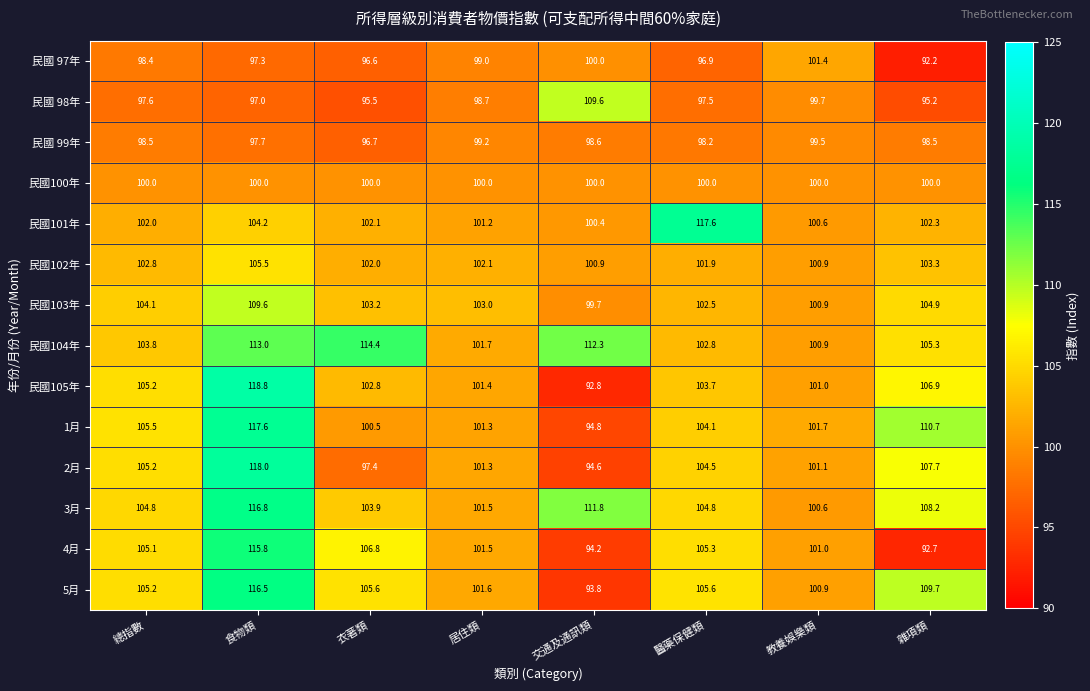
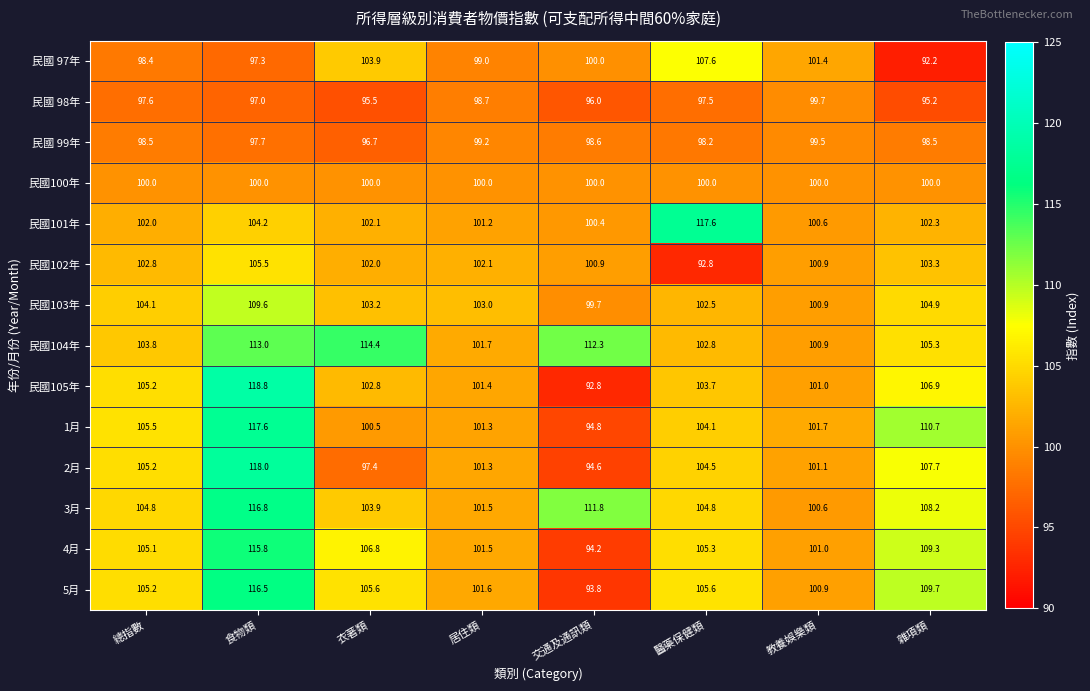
  {
    "民國 97年": {
      "總指數": 98.4,
      "食物類": 97.3,
-     "衣著類": 96.6,
+     "衣著類": 103.9,
      "居住類": 99.0,
      "交通及通訊類": 100.0,
-     "醫藥保健類": 96.9,
+     "醫藥保健類": 107.6,
      "教養娛樂類": 101.4,
      "雜項類": 92.2
    },
    "民國 98年": {
      "總指數": 97.6,
      "食物類": 97.0,
      "衣著類": 95.5,
      "居住類": 98.7,
-     "交通及通訊類": 109.6,
+     "交通及通訊類": 96.0,
      "醫藥保健類": 97.5,
      "教養娛樂類": 99.7,
      "雜項類": 95.2
    },
    "民國 99年": {
      "總指數": 98.5,
      "食物類": 97.7,
      "衣著類": 96.7,
      "居住類": 99.2,
      "交通及通訊類": 98.6,
      "醫藥保健類": 98.2,
      "教養娛樂類": 99.5,
      "雜項類": 98.5
    },
    "民國100年": {
      "總指數": 100.0,
      "食物類": 100.0,
      "衣著類": 100.0,
      "居住類": 100.0,
      "交通及通訊類": 100.0,
      "醫藥保健類": 100.0,
      "教養娛樂類": 100.0,
      "雜項類": 100.0
    },
    "民國101年": {
      "總指數": 102.0,
      "食物類": 104.2,
      "衣著類": 102.1,
      "居住類": 101.2,
      "交通及通訊類": 100.4,
      "醫藥保健類": 117.6,
      "教養娛樂類": 100.6,
      "雜項類": 102.3
    },
    "民國102年": {
      "總指數": 102.8,
      "食物類": 105.5,
      "衣著類": 102.0,
      "居住類": 102.1,
      "交通及通訊類": 100.9,
-     "醫藥保健類": 101.9,
+     "醫藥保健類": 92.8,
      "教養娛樂類": 100.9,
      "雜項類": 103.3
    },
    "民國103年": {
      "總指數": 104.1,
      "食物類": 109.6,
      "衣著類": 103.2,
      "居住類": 103.0,
      "交通及通訊類": 99.7,
      "醫藥保健類": 102.5,
      "教養娛樂類": 100.9,
      "雜項類": 104.9
    },
    "民國104年": {
      "總指數": 103.8,
      "食物類": 113.0,
      "衣著類": 114.4,
      "居住類": 101.7,
      "交通及通訊類": 112.3,
      "醫藥保健類": 102.8,
      "教養娛樂類": 100.9,
      "雜項類": 105.3
    },
    "民國105年": {
      "總指數": 105.2,
      "食物類": 118.8,
      "衣著類": 102.8,
      "居住類": 101.4,
      "交通及通訊類": 92.8,
      "醫藥保健類": 103.7,
      "教養娛樂類": 101.0,
      "雜項類": 106.9
    },
    "1月": {
      "總指數": 105.5,
      "食物類": 117.6,
      "衣著類": 100.5,
      "居住類": 101.3,
      "交通及通訊類": 94.8,
      "醫藥保健類": 104.1,
      "教養娛樂類": 101.7,
      "雜項類": 110.7
    },
    "2月": {
      "總指數": 105.2,
      "食物類": 118.0,
      "衣著類": 97.4,
      "居住類": 101.3,
      "交通及通訊類": 94.6,
      "醫藥保健類": 104.5,
      "教養娛樂類": 101.1,
      "雜項類": 107.7
    },
    "3月": {
      "總指數": 104.8,
      "食物類": 116.8,
      "衣著類": 103.9,
      "居住類": 101.5,
      "交通及通訊類": 111.8,
      "醫藥保健類": 104.8,
      "教養娛樂類": 100.6,
      "雜項類": 108.2
    },
    "4月": {
      "總指數": 105.1,
      "食物類": 115.8,
      "衣著類": 106.8,
      "居住類": 101.5,
      "交通及通訊類": 94.2,
      "醫藥保健類": 105.3,
      "教養娛樂類": 101.0,
-     "雜項類": 92.7
+     "雜項類": 109.3
    },
    "5月": {
      "總指數": 105.2,
      "食物類": 116.5,
      "衣著類": 105.6,
      "居住類": 101.6,
      "交通及通訊類": 93.8,
      "醫藥保健類": 105.6,
      "教養娛樂類": 100.9,
      "雜項類": 109.7
    }
  }
